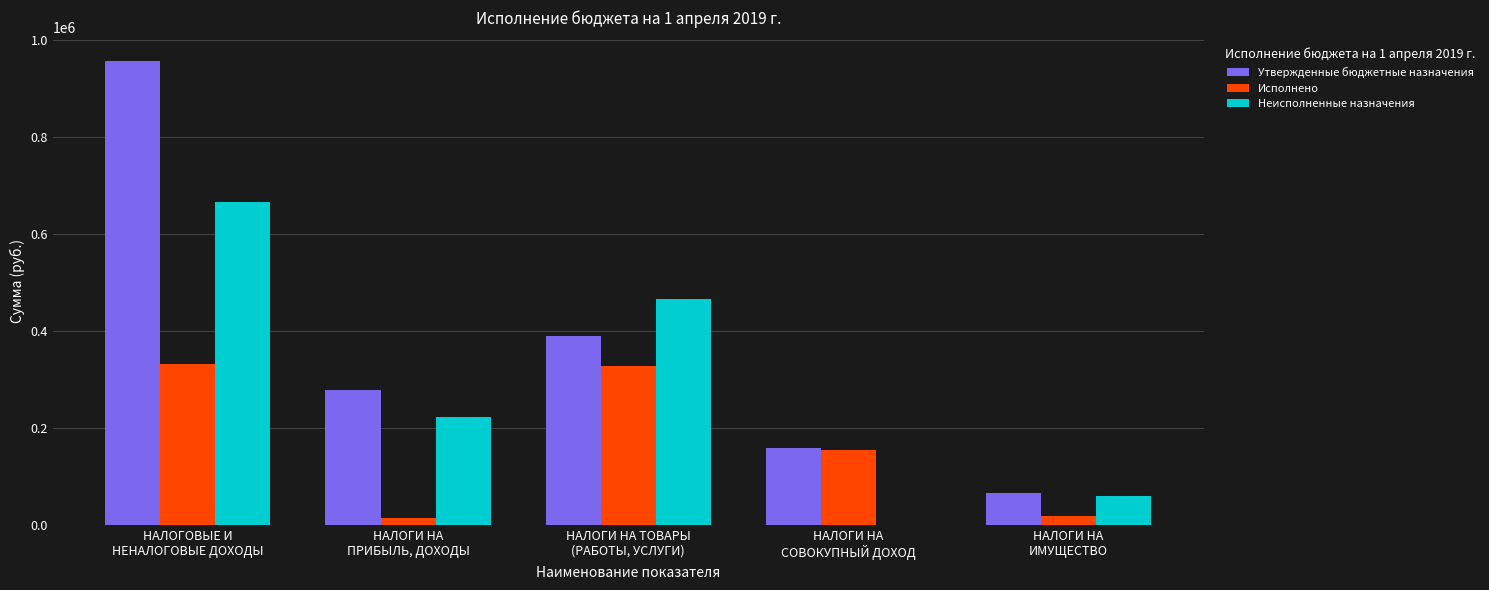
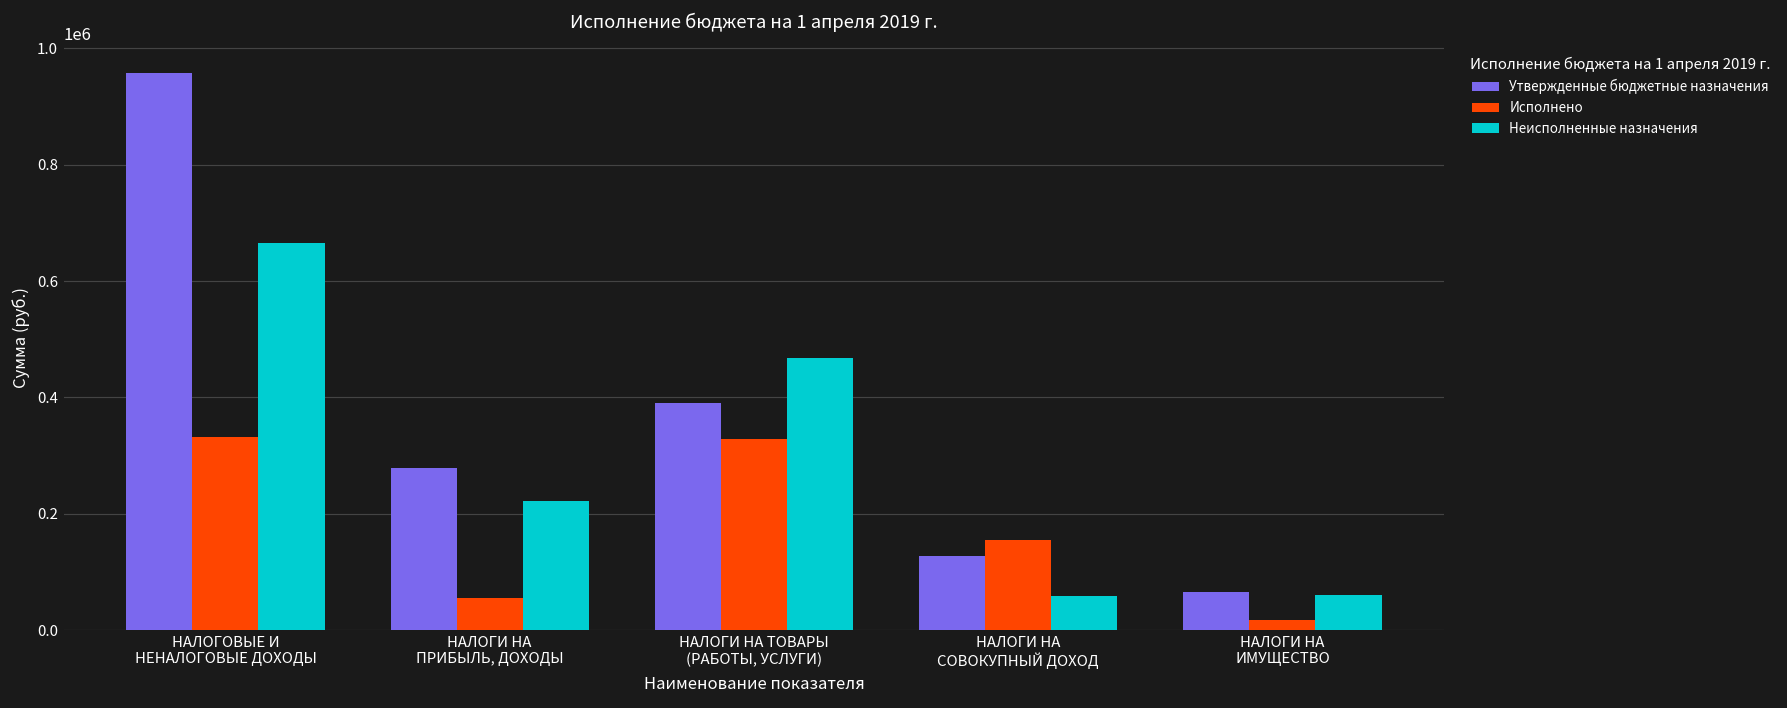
  {
    "Утвержденные бюджетные назначения": {
      "НАЛОГОВЫЕ И НЕНАЛОГОВЫЕ ДОХОДЫ": 960000,
      "НАЛОГИ НА ПРИБЫЛЬ, ДОХОДЫ": 280000,
      "НАЛОГИ НА ТОВАРЫ (РАБОТЫ, УСЛУГИ)": 390000,
-     "НАЛОГИ НА СОВОКУПНЫЙ ДОХОД": 160000,
+     "НАЛОГИ НА СОВОКУПНЫЙ ДОХОД": 130000,
      "НАЛОГИ НА ИМУЩЕСТВО": 70000
    },
    "Исполнено": {
      "НАЛОГОВЫЕ И НЕНАЛОГОВЫЕ ДОХОДЫ": 330000,
-     "НАЛОГИ НА ПРИБЫЛЬ, ДОХОДЫ": 20000,
+     "НАЛОГИ НА ПРИБЫЛЬ, ДОХОДЫ": 60000,
      "НАЛОГИ НА ТОВАРЫ (РАБОТЫ, УСЛУГИ)": 330000,
      "НАЛОГИ НА СОВОКУПНЫЙ ДОХОД": 150000,
      "НАЛОГИ НА ИМУЩЕСТВО": 20000
    },
    "Неисполненные назначения": {
      "НАЛОГОВЫЕ И НЕНАЛОГОВЫЕ ДОХОДЫ": 670000,
      "НАЛОГИ НА ПРИБЫЛЬ, ДОХОДЫ": 220000,
      "НАЛОГИ НА ТОВАРЫ (РАБОТЫ, УСЛУГИ)": 470000,
-     "НАЛОГИ НА СОВОКУПНЫЙ ДОХОД": 0,
+     "НАЛОГИ НА СОВОКУПНЫЙ ДОХОД": 60000,
      "НАЛОГИ НА ИМУЩЕСТВО": 60000
    }
  }
